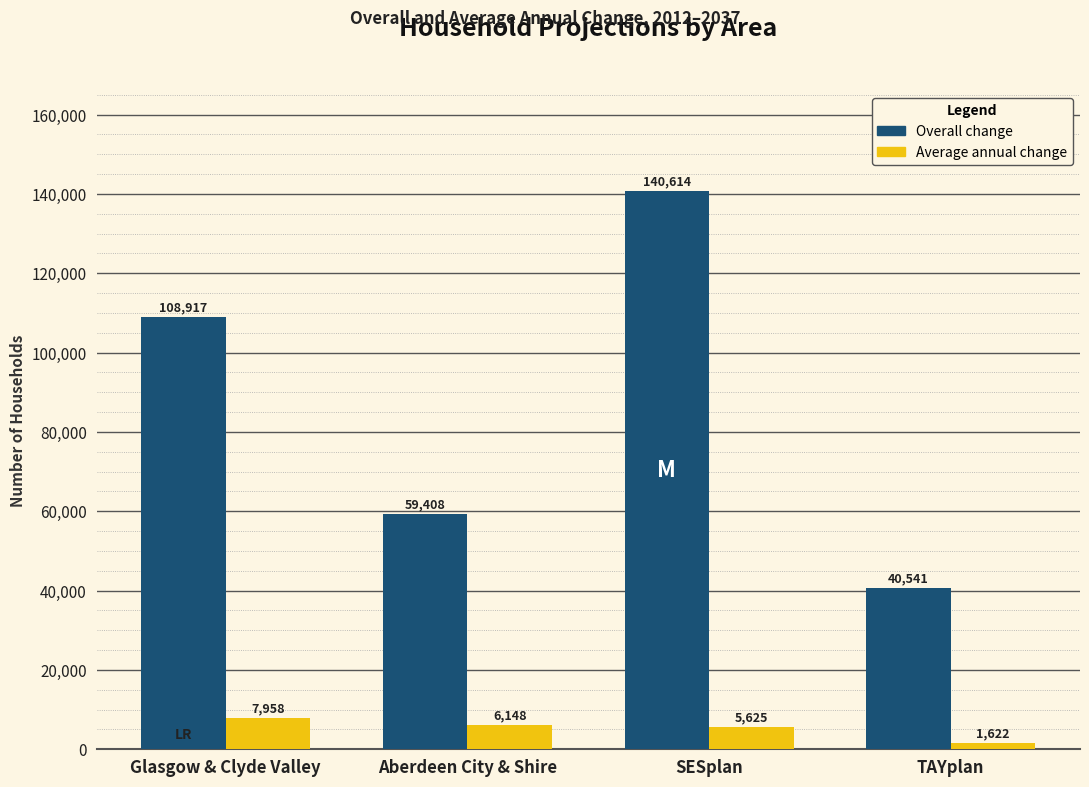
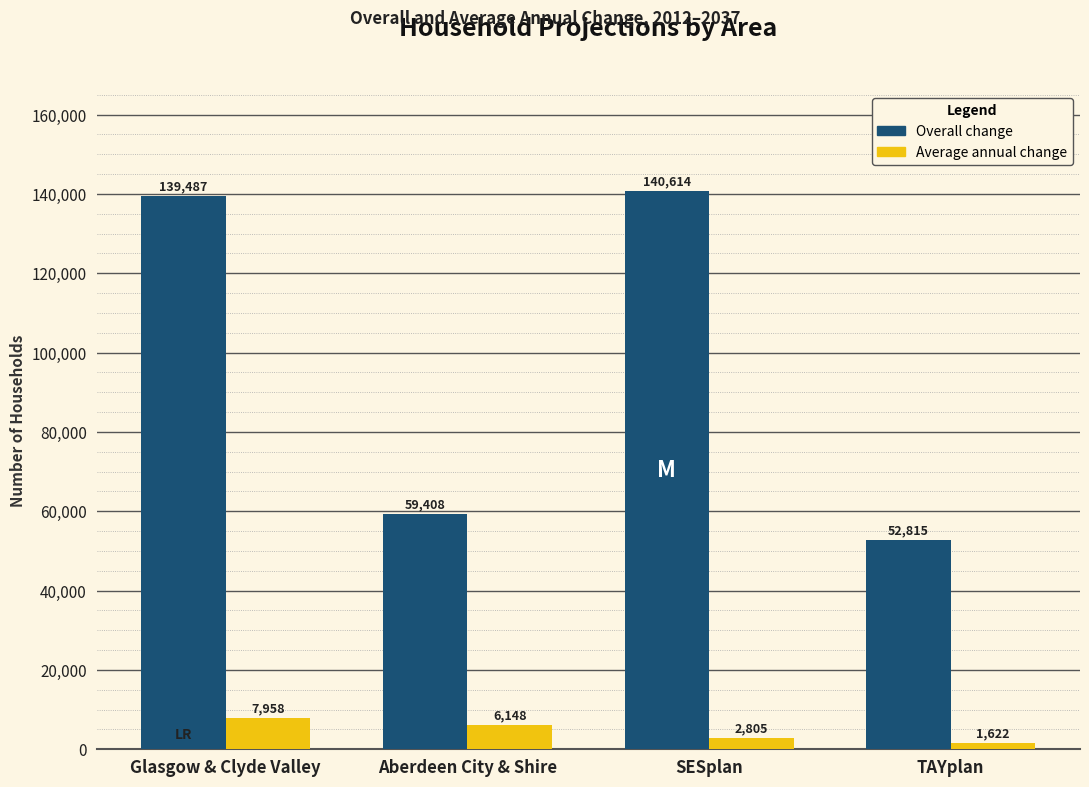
  {
    "Overall change": {
-     "Glasgow & Clyde Valley": "108,917",
+     "Glasgow & Clyde Valley": "139,487",
      "Aberdeen City & Shire": "59,408",
      "SESplan": "140,614",
-     "TAYplan": "40,541"
+     "TAYplan": "52,815"
    },
    "Average annual change": {
      "Glasgow & Clyde Valley": "7,958",
      "Aberdeen City & Shire": "6,148",
-     "SESplan": "5,625",
+     "SESplan": "2,805",
      "TAYplan": "1,622"
    }
  }
